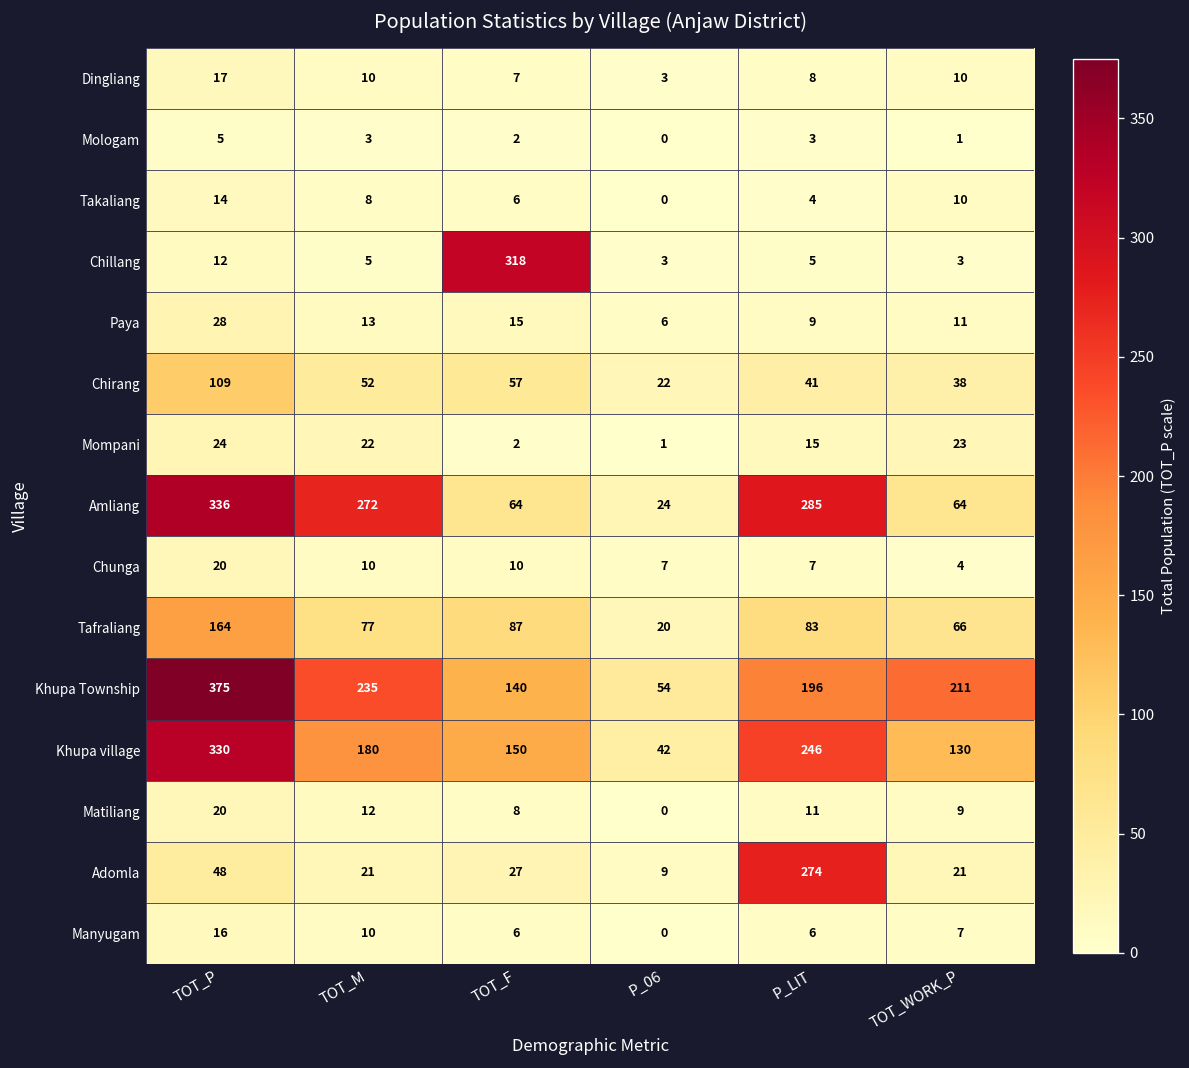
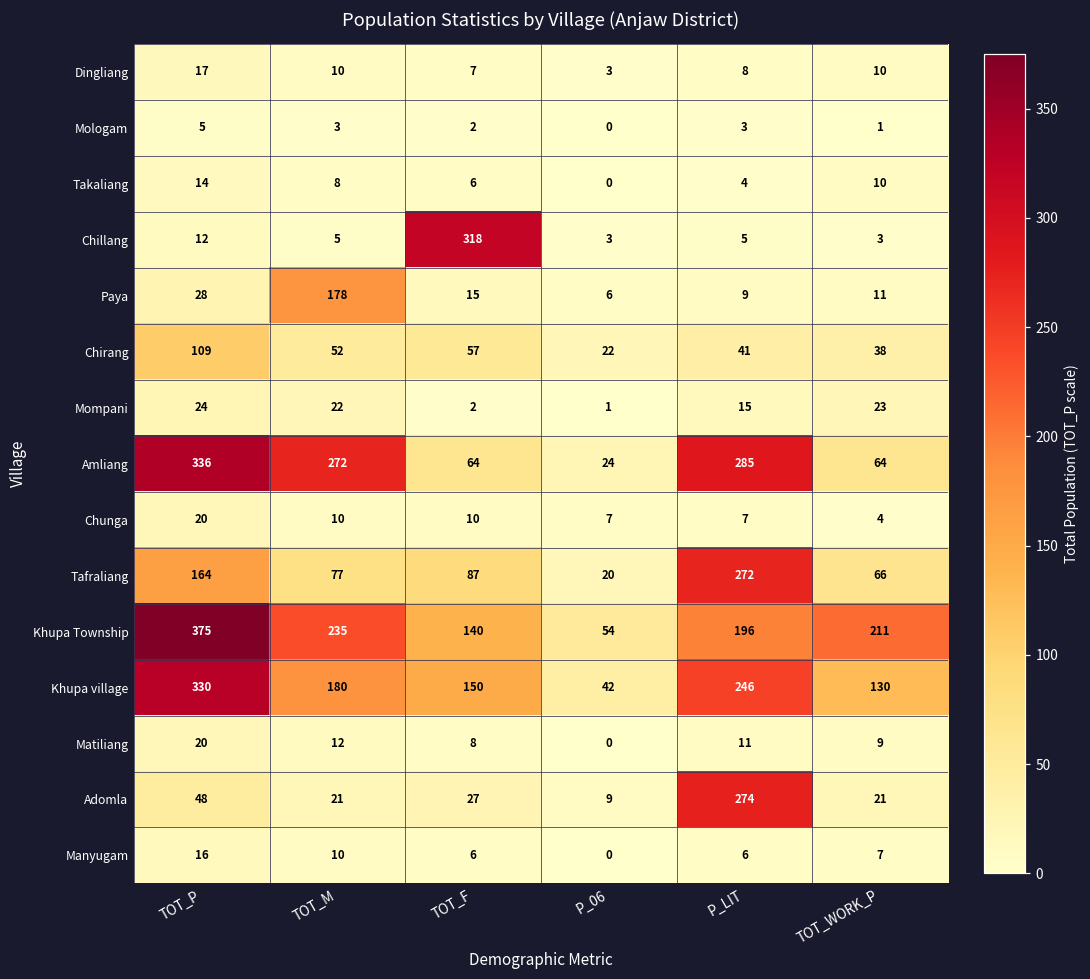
  {
    "Dingliang": {
      "TOT_P": 17,
      "TOT_M": 10,
      "TOT_F": 7,
      "P_06": 3,
      "P_LIT": 8,
      "TOT_WORK_P": 10
    },
    "Mologam": {
      "TOT_P": 5,
      "TOT_M": 3,
      "TOT_F": 2,
      "P_06": 0,
      "P_LIT": 3,
      "TOT_WORK_P": 1
    },
    "Takaliang": {
      "TOT_P": 14,
      "TOT_M": 8,
      "TOT_F": 6,
      "P_06": 0,
      "P_LIT": 4,
      "TOT_WORK_P": 10
    },
    "Chillang": {
      "TOT_P": 12,
      "TOT_M": 5,
      "TOT_F": 318,
      "P_06": 3,
      "P_LIT": 5,
      "TOT_WORK_P": 3
    },
    "Paya": {
      "TOT_P": 28,
-     "TOT_M": 13,
+     "TOT_M": 178,
      "TOT_F": 15,
      "P_06": 6,
      "P_LIT": 9,
      "TOT_WORK_P": 11
    },
    "Chirang": {
      "TOT_P": 109,
      "TOT_M": 52,
      "TOT_F": 57,
      "P_06": 22,
      "P_LIT": 41,
      "TOT_WORK_P": 38
    },
    "Mompani": {
      "TOT_P": 24,
      "TOT_M": 22,
      "TOT_F": 2,
      "P_06": 1,
      "P_LIT": 15,
      "TOT_WORK_P": 23
    },
    "Amliang": {
      "TOT_P": 336,
      "TOT_M": 272,
      "TOT_F": 64,
      "P_06": 24,
      "P_LIT": 285,
      "TOT_WORK_P": 64
    },
    "Chunga": {
      "TOT_P": 20,
      "TOT_M": 10,
      "TOT_F": 10,
      "P_06": 7,
      "P_LIT": 7,
      "TOT_WORK_P": 4
    },
    "Tafraliang": {
      "TOT_P": 164,
      "TOT_M": 77,
      "TOT_F": 87,
      "P_06": 20,
-     "P_LIT": 83,
+     "P_LIT": 272,
      "TOT_WORK_P": 66
    },
    "Khupa Township": {
      "TOT_P": 375,
      "TOT_M": 235,
      "TOT_F": 140,
      "P_06": 54,
      "P_LIT": 196,
      "TOT_WORK_P": 211
    },
    "Khupa village": {
      "TOT_P": 330,
      "TOT_M": 180,
      "TOT_F": 150,
      "P_06": 42,
      "P_LIT": 246,
      "TOT_WORK_P": 130
    },
    "Matiliang": {
      "TOT_P": 20,
      "TOT_M": 12,
      "TOT_F": 8,
      "P_06": 0,
      "P_LIT": 11,
      "TOT_WORK_P": 9
    },
    "Adomla": {
      "TOT_P": 48,
      "TOT_M": 21,
      "TOT_F": 27,
      "P_06": 9,
      "P_LIT": 274,
      "TOT_WORK_P": 21
    },
    "Manyugam": {
      "TOT_P": 16,
      "TOT_M": 10,
      "TOT_F": 6,
      "P_06": 0,
      "P_LIT": 6,
      "TOT_WORK_P": 7
    }
  }
